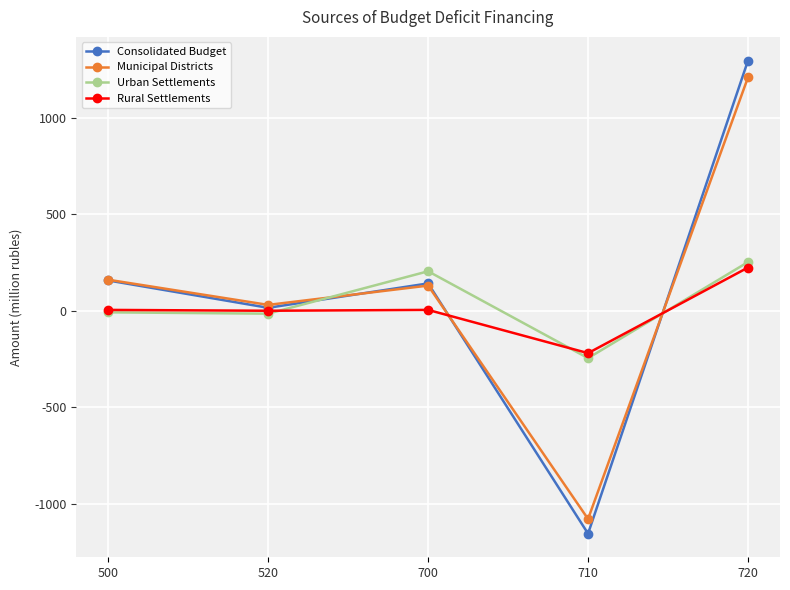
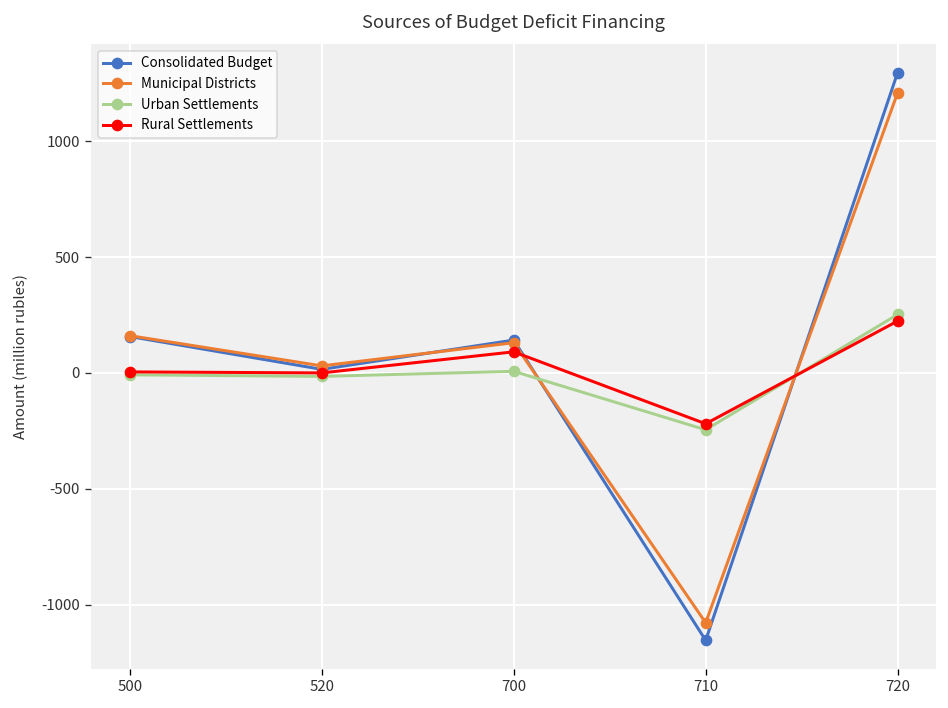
  {
    "Consolidated Budget": {
      "520": 20,
      "710": -1150,
      "720": 1300
    },
    "Municipal Districts": {
      "520": 30,
      "710": -1080,
      "720": 1210
    },
    "Urban Settlements": {
      "520": -20,
-     "700": 200,
+     "700": 10,
      "710": -250,
      "720": 250
    },
    "Rural Settlements": {
      "520": 0,
-     "700": 0,
+     "700": 90,
      "710": -220,
      "720": 220
    }
  }
